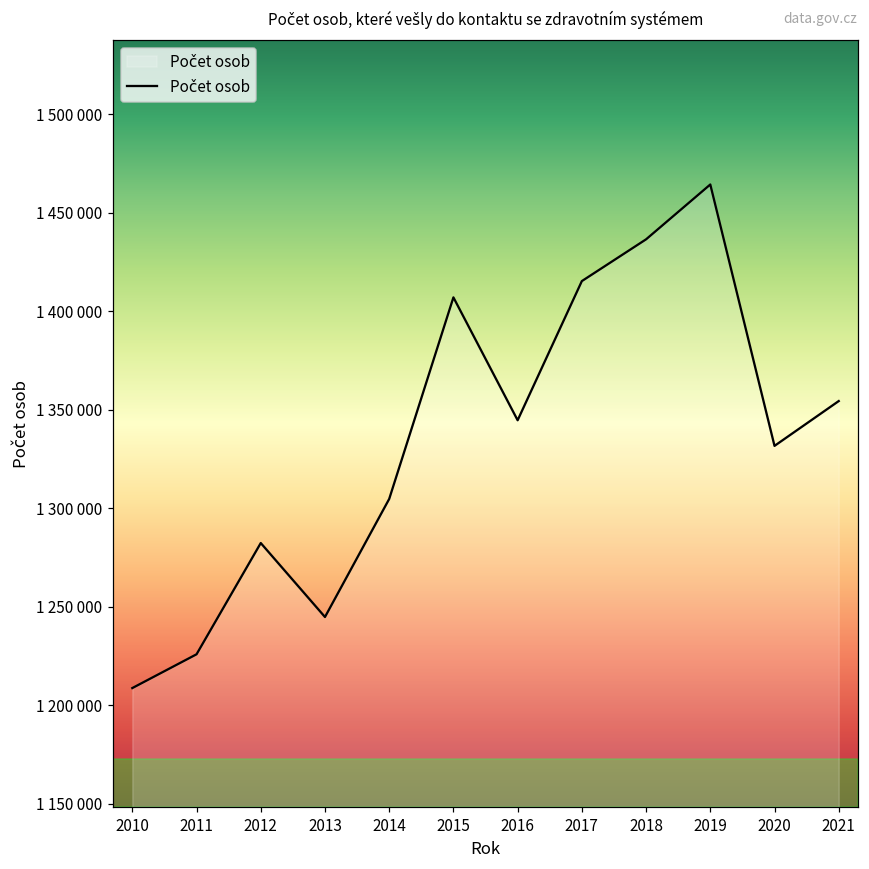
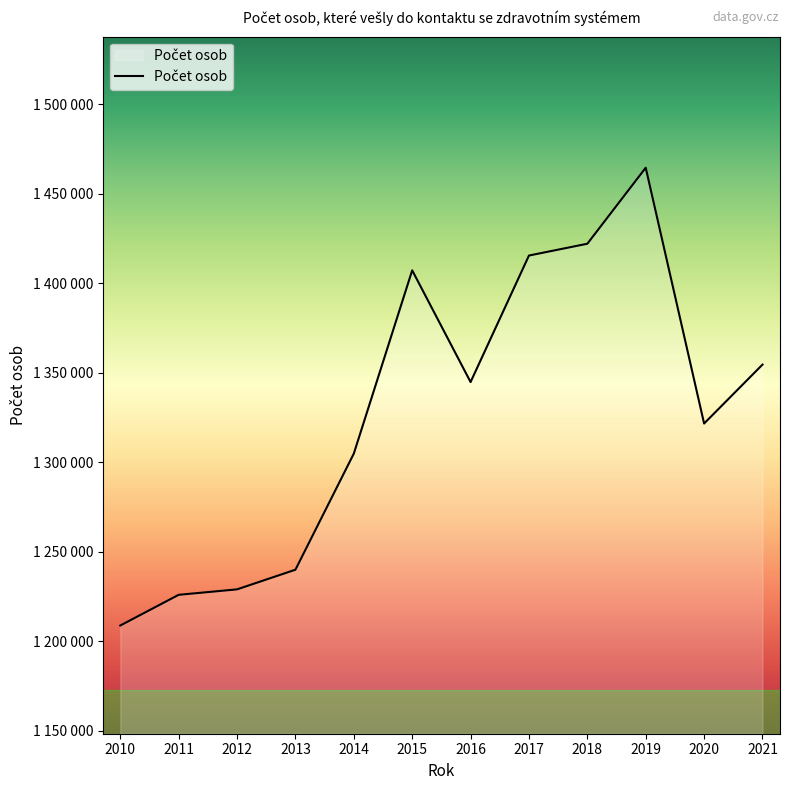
  {
    "2010": 1209000,
    "2011": 1226000,
-   "2012": 1282000,
-   "2013": 1245000,
+   "2012": 1229000,
+   "2013": 1240000,
    "2014": 1305000,
    "2015": 1407000,
    "2016": 1345000,
    "2017": 1415000,
-   "2018": 1437000,
+   "2018": 1422000,
    "2019": 1464000,
-   "2020": 1332000,
+   "2020": 1322000,
    "2021": 1354000
  }
